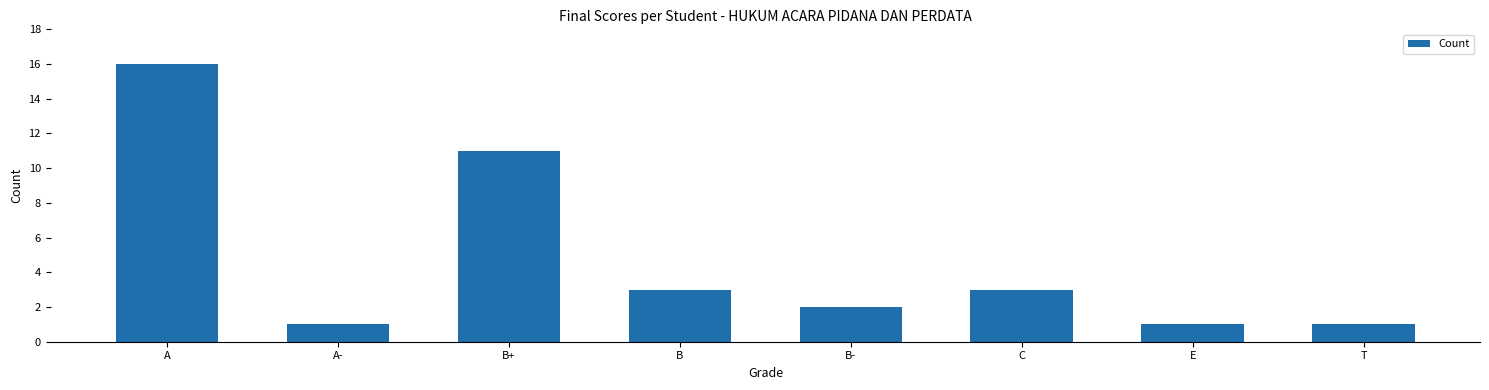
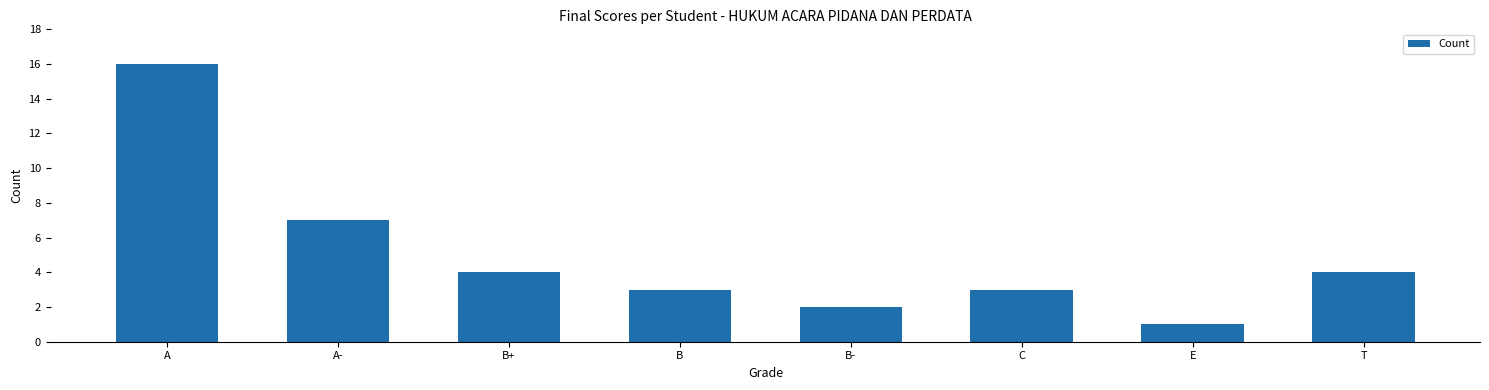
  {
    "A": 16,
-   "A-": 1,
-   "B+": 11,
+   "A-": 7,
+   "B+": 4,
    "B": 3,
    "B-": 2,
    "C": 3,
    "E": 1,
-   "T": 1
+   "T": 4
  }
